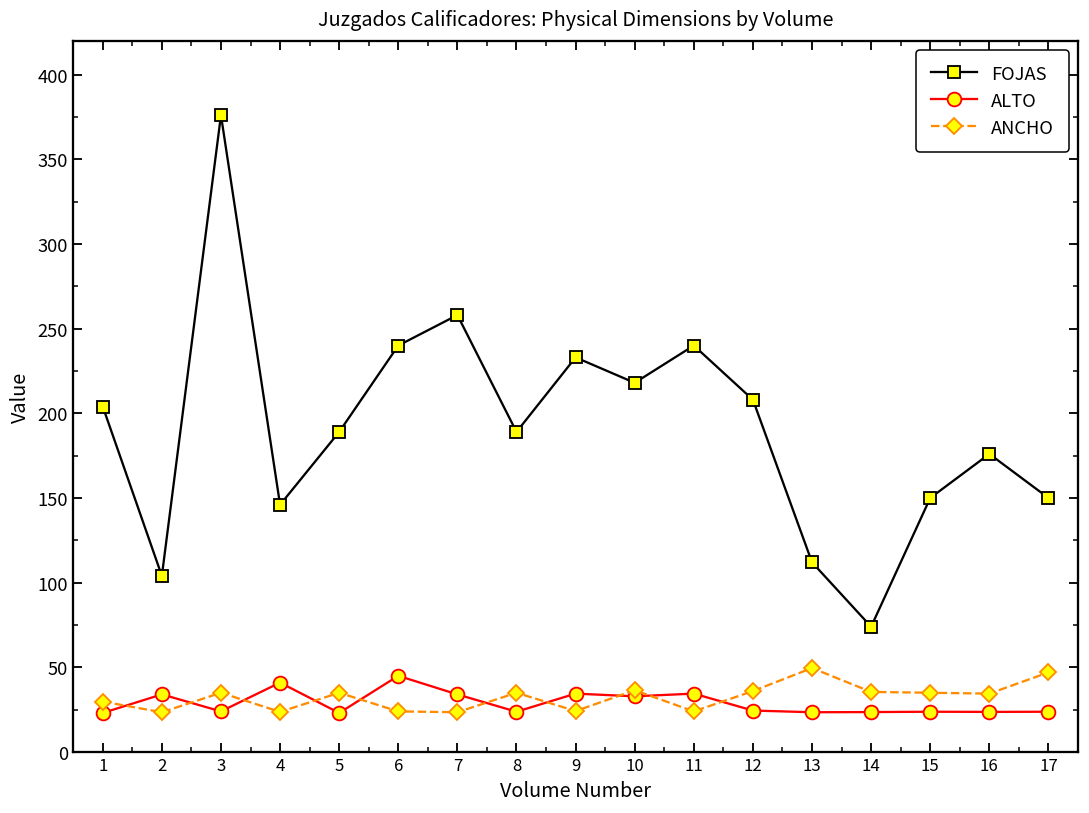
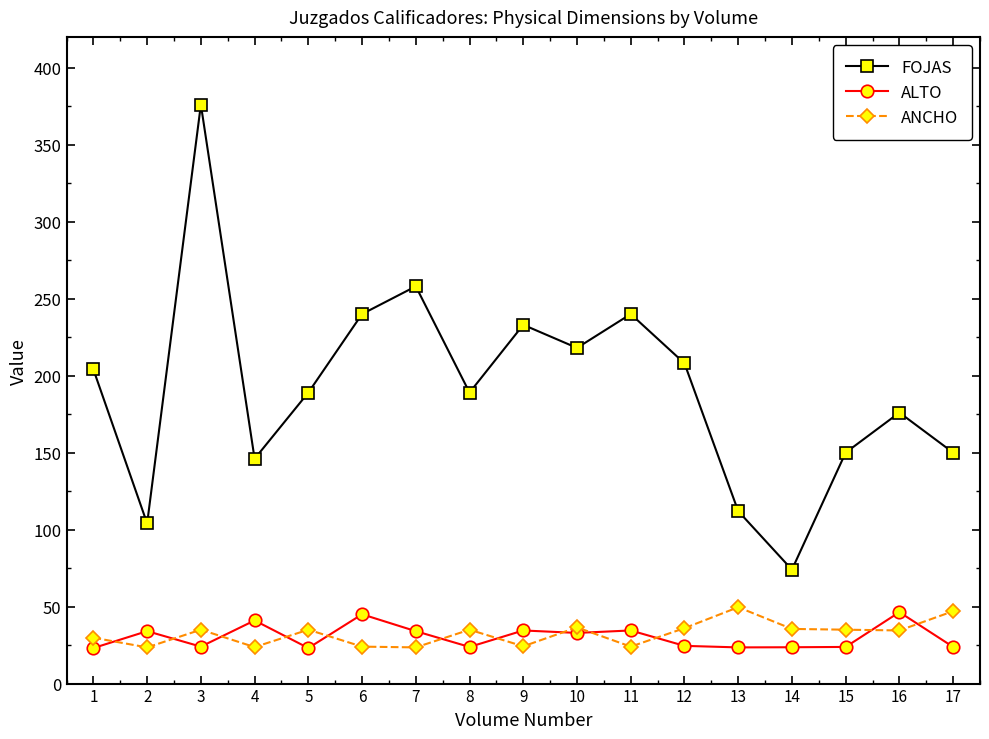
  {
    "FOJAS": {
      "1": 204,
      "2": 104,
      "3": 376,
      "4": 146,
      "5": 189,
      "6": 240,
      "7": 258,
      "8": 189,
      "9": 233,
      "10": 218,
      "11": 240,
      "12": 208,
      "13": 112,
      "14": 74,
      "15": 150,
      "16": 176,
      "17": 150
    },
    "ALTO": {
      "1": 23,
      "2": 34,
      "3": 24,
      "4": 41,
      "5": 23,
      "6": 45,
      "7": 34,
      "8": 24,
      "9": 35,
      "10": 33,
      "11": 35,
      "12": 25,
      "13": 24,
      "14": 24,
      "15": 24,
-     "16": 24,
+     "16": 46,
      "17": 24
    },
    "ANCHO": {
      "1": 30,
      "2": 24,
      "3": 35,
      "4": 24,
      "5": 35,
      "6": 24,
      "7": 24,
      "8": 35,
      "9": 24,
      "10": 37,
      "11": 24,
      "12": 36,
      "13": 50,
      "14": 36,
      "15": 35,
      "16": 35,
      "17": 47
    }
  }
